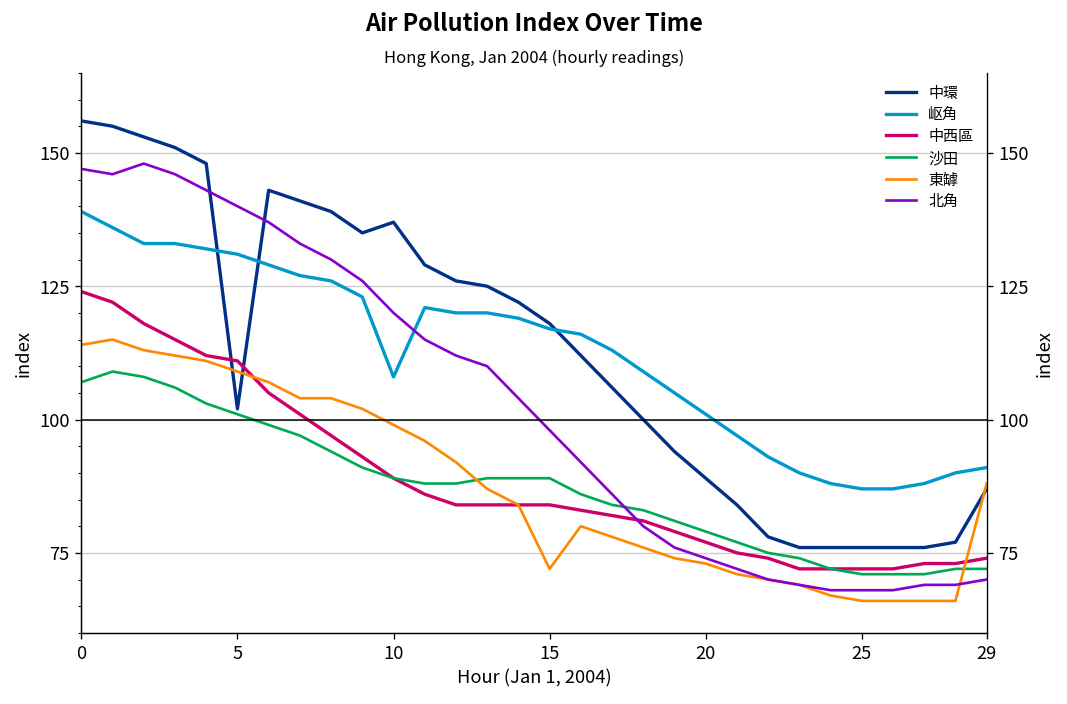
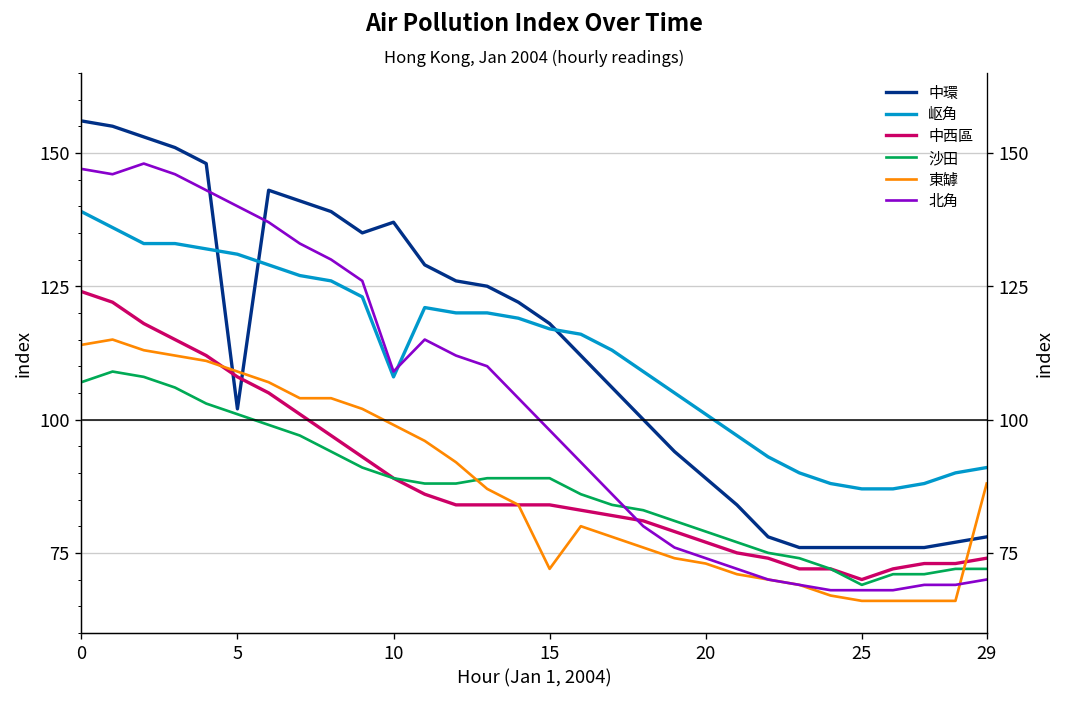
  {
    "中環": {
      "0": 156,
      "5": 102,
      "10": 137,
      "15": 118,
      "20": 89,
      "25": 76,
-     "29": 87
+     "29": 78
    },
    "岖角": {
      "0": 139,
      "5": 131,
      "10": 108,
      "15": 117,
      "20": 101,
      "25": 87,
      "29": 91
    },
    "中西區": {
      "0": 124,
-     "5": 111,
+     "5": 108,
      "15": 84,
      "20": 77,
-     "25": 72,
+     "25": 70,
      "29": 74
    },
    "沙田": {
      "0": 107,
      "5": 101,
      "15": 89,
      "20": 79,
-     "25": 71,
+     "25": 69,
      "29": 72
    },
    "東罅": {
      "0": 114,
      "5": 109,
      "10": 99,
      "15": 72,
      "20": 73,
      "25": 66,
      "29": 88
    },
    "北角": {
      "0": 147,
      "5": 140,
-     "10": 120,
+     "10": 109,
      "15": 98,
      "20": 74,
      "25": 68,
      "29": 70
    }
  }
